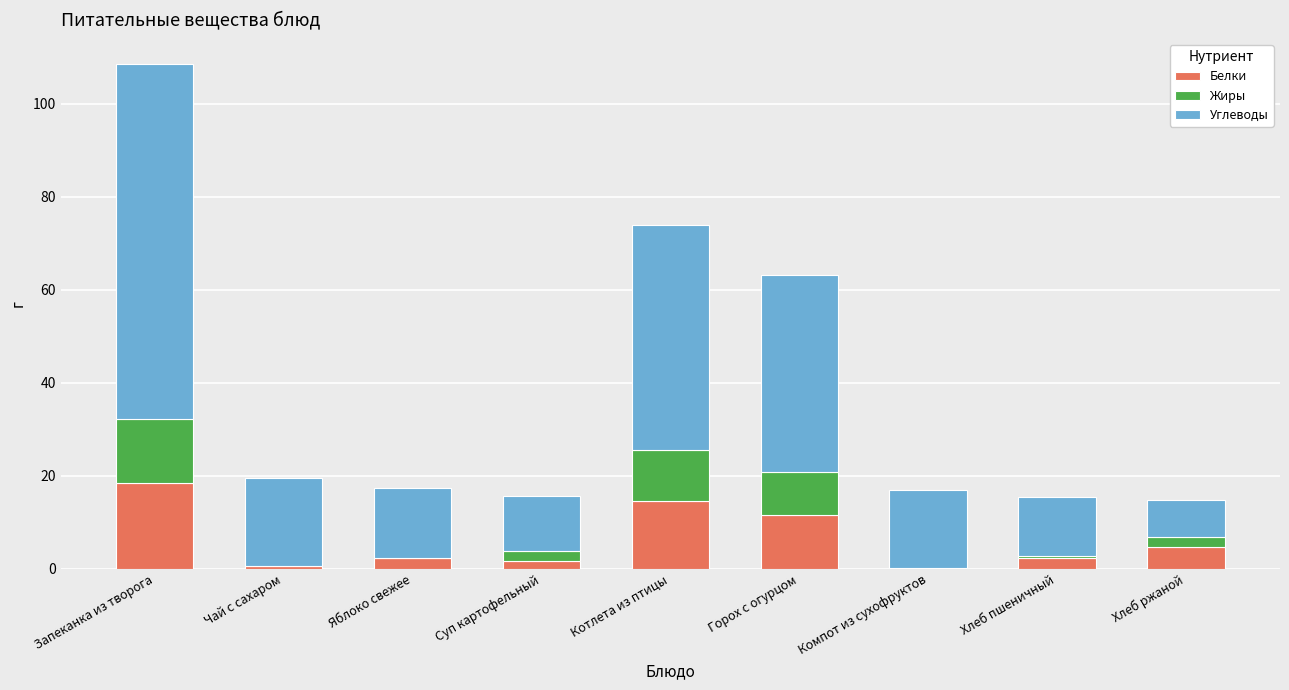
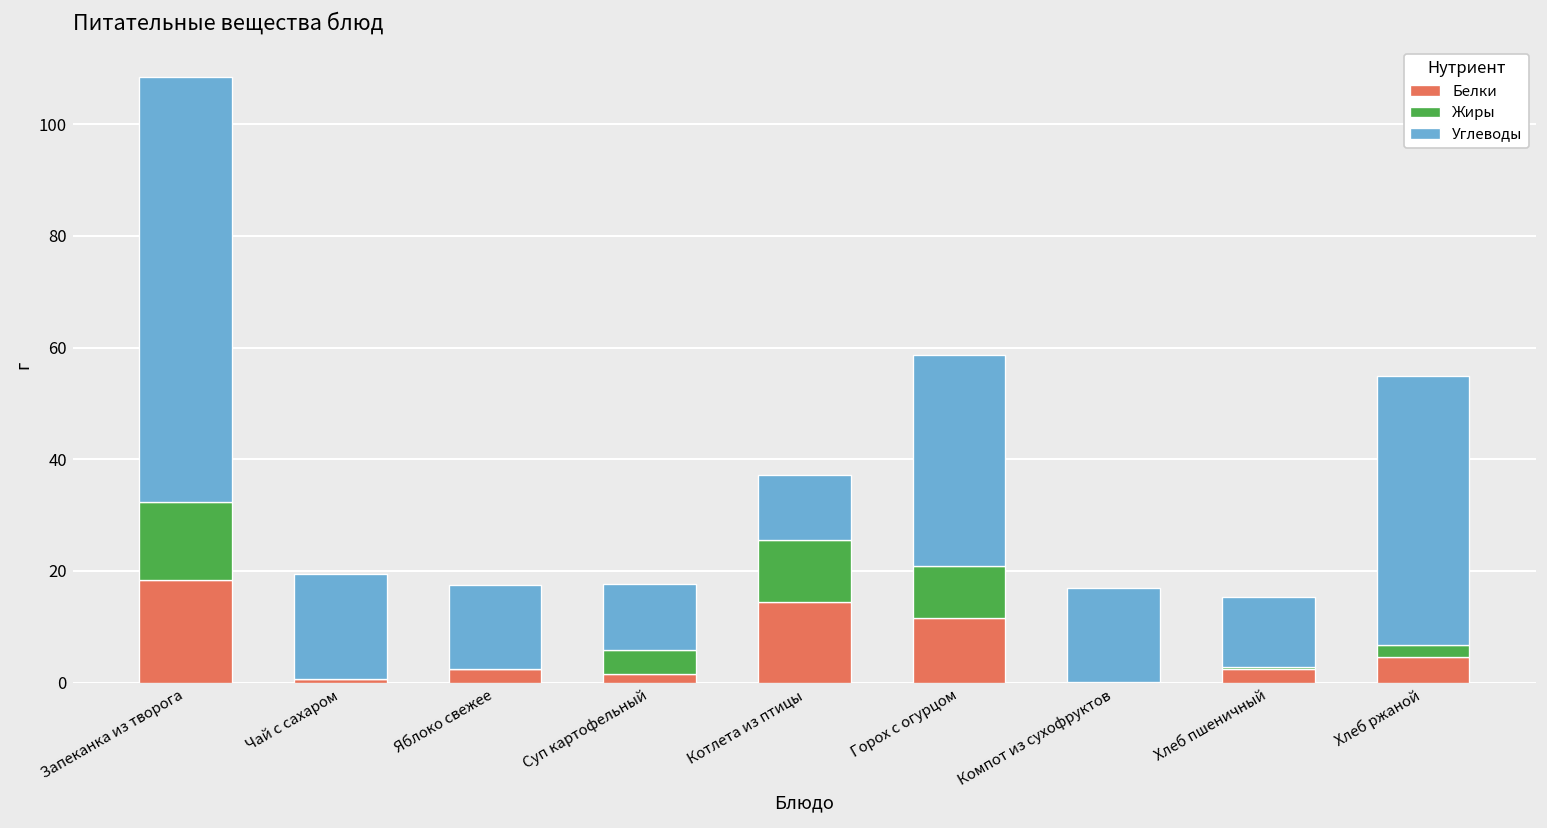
  {
    "Белки": {
      "Запеканка из творога": 18,
      "Чай с сахаром": 1,
      "Яблоко свежее": 2,
      "Суп картофельный": 2,
      "Котлета из птицы": 15,
      "Горох с огурцом": 12,
      "Хлеб пшеничный": 2,
      "Хлеб ржаной": 5
    },
    "Жиры": {
      "Запеканка из творога": 14,
      "Чай с сахаром": 0,
      "Яблоко свежее": 0,
-     "Суп картофельный": 2,
+     "Суп картофельный": 4,
      "Котлета из птицы": 11,
      "Горох с огурцом": 9,
      "Компот из сухофруктов": 0,
      "Хлеб ржаной": 2
    },
    "Углеводы": {
      "Запеканка из творога": 76,
      "Чай с сахаром": 19,
      "Яблоко свежее": 15,
      "Суп картофельный": 12,
-     "Котлета из птицы": 48,
-     "Горох с огурцом": 42,
+     "Котлета из птицы": 12,
+     "Горох с огурцом": 38,
      "Компот из сухофруктов": 17,
      "Хлеб пшеничный": 13,
-     "Хлеб ржаной": 8
+     "Хлеб ржаной": 48
    }
  }
